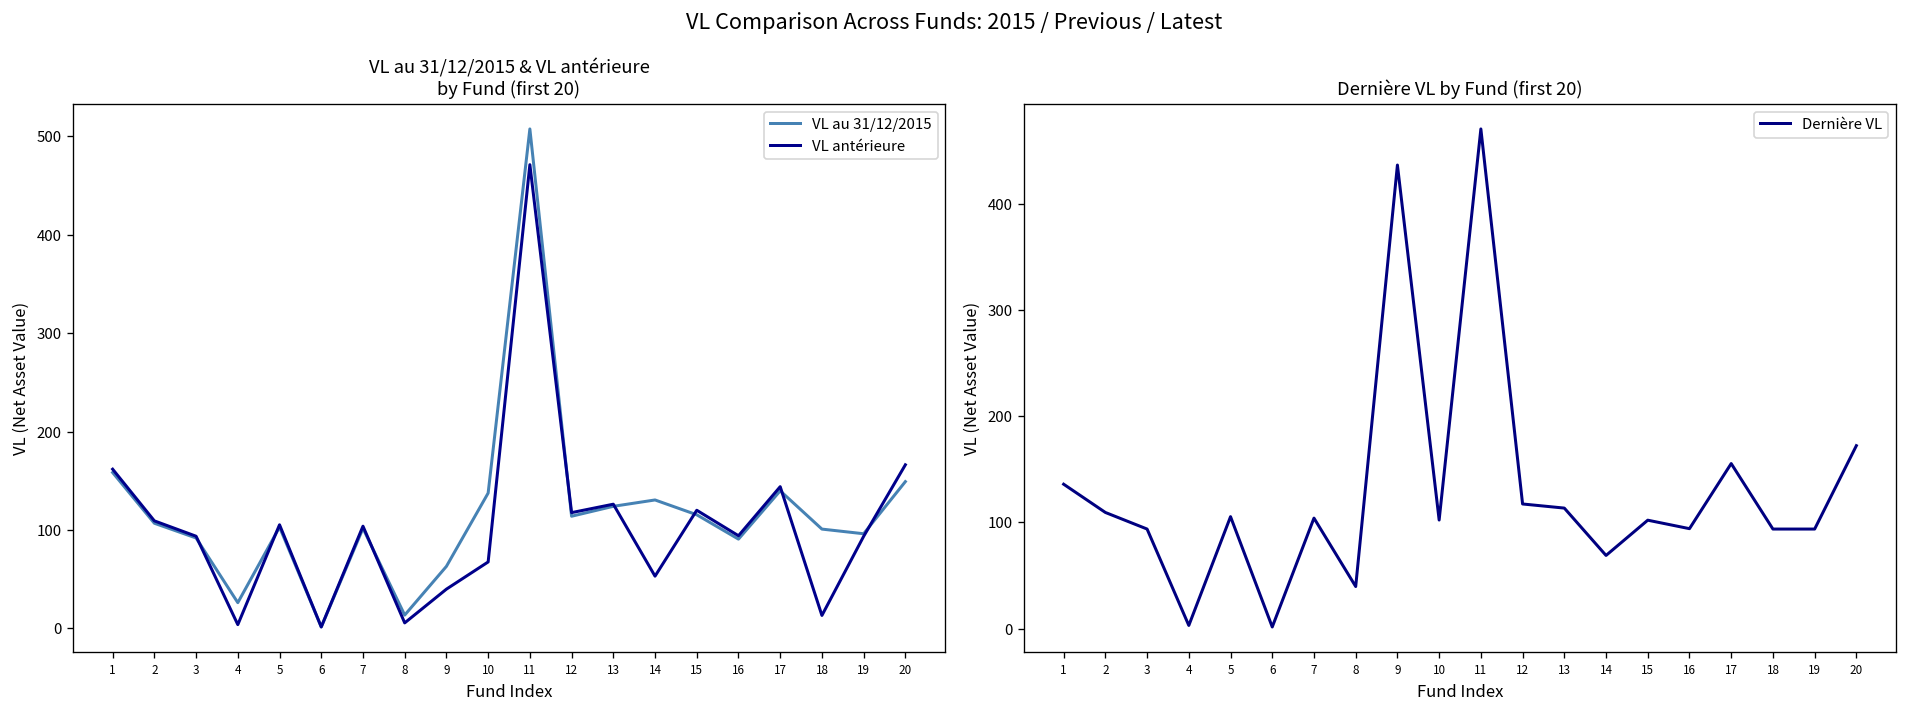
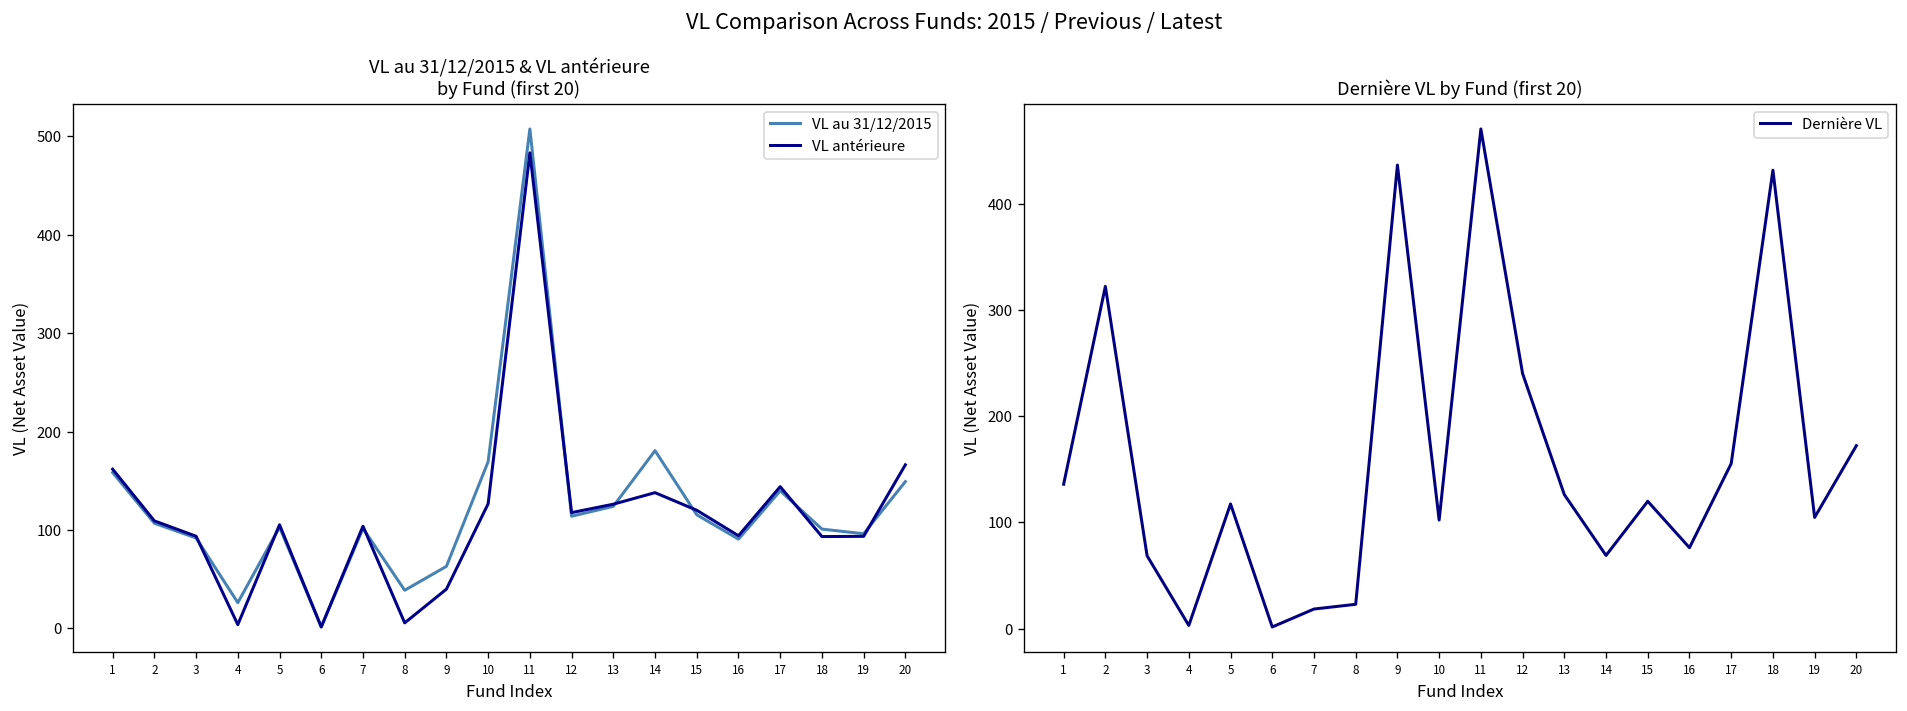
  {
    "VL au 31/12/2015 & VL antérieure by Fund (first 20)": {
      "VL au 31/12/2015": {
        "1": 160,
        "4": 30,
-       "8": 10,
+       "8": 40,
        "9": 60,
-       "10": 140,
+       "10": 170,
        "11": 510,
        "12": 110,
-       "14": 130,
+       "14": 180,
        "15": 120,
        "16": 90,
        "17": 140,
        "18": 100,
        "20": 150
      },
      "VL antérieure": {
        "1": 160,
        "4": 0,
        "8": 10,
        "9": 40,
-       "10": 70,
-       "11": 470,
+       "10": 130,
+       "11": 480,
        "12": 120,
-       "14": 50,
+       "14": 140,
        "15": 120,
        "16": 90,
        "17": 140,
-       "18": 10,
+       "18": 90,
        "20": 170
      }
    },
    "Dernière VL by Fund (first 20)": {
      "1": 140,
-     "2": 110,
-     "3": 90,
+     "2": 320,
+     "3": 70,
      "4": 0,
-     "5": 110,
+     "5": 120,
      "6": 0,
-     "7": 100,
-     "8": 40,
+     "7": 20,
+     "8": 20,
      "9": 440,
      "10": 100,
      "11": 470,
-     "12": 120,
-     "13": 110,
+     "12": 240,
+     "13": 130,
      "14": 70,
-     "15": 100,
-     "16": 90,
+     "15": 120,
+     "16": 80,
      "17": 160,
-     "18": 90,
-     "19": 90,
+     "18": 430,
+     "19": 100,
      "20": 170
    }
  }
